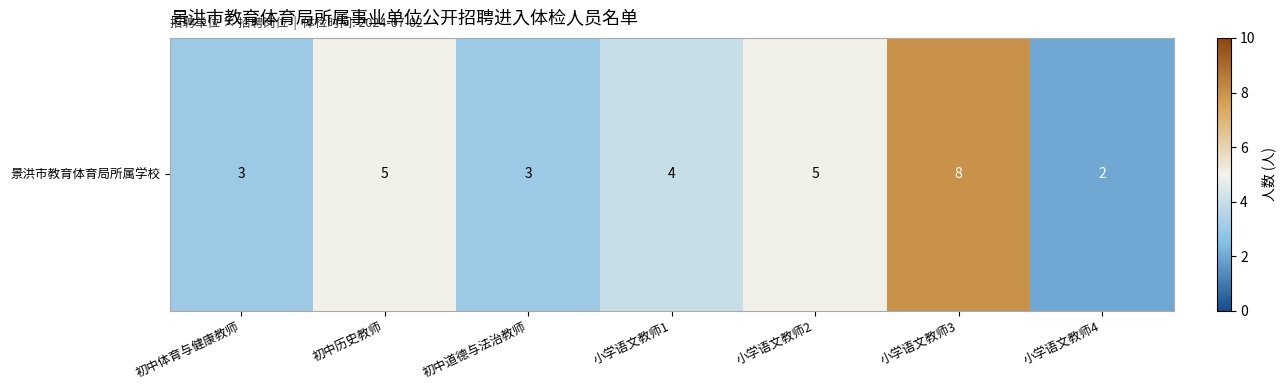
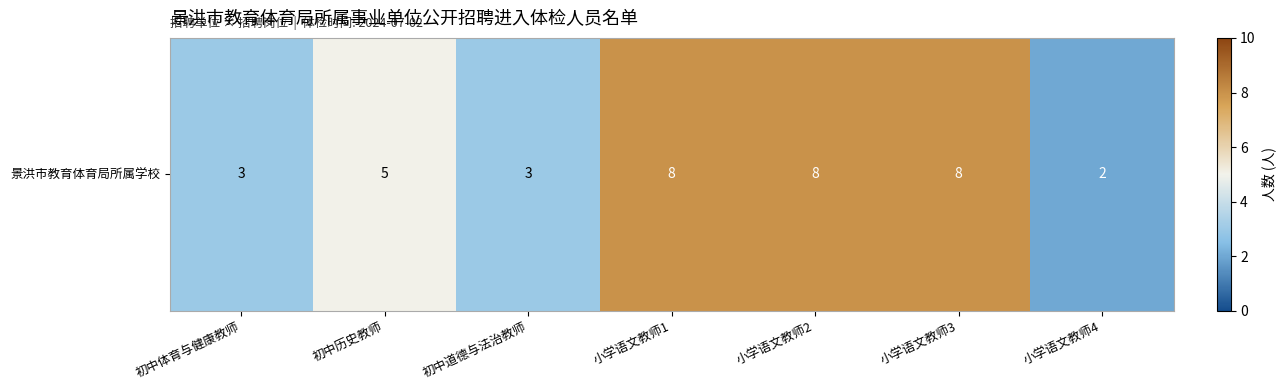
  {
    "景洪市教育体育局所属学校": {
      "初中体育与健康教师": 3,
      "初中历史教师": 5,
      "初中道德与法治教师": 3,
-     "小学语文教师1": 4,
-     "小学语文教师2": 5,
+     "小学语文教师1": 8,
+     "小学语文教师2": 8,
      "小学语文教师3": 8,
      "小学语文教师4": 2
    }
  }
